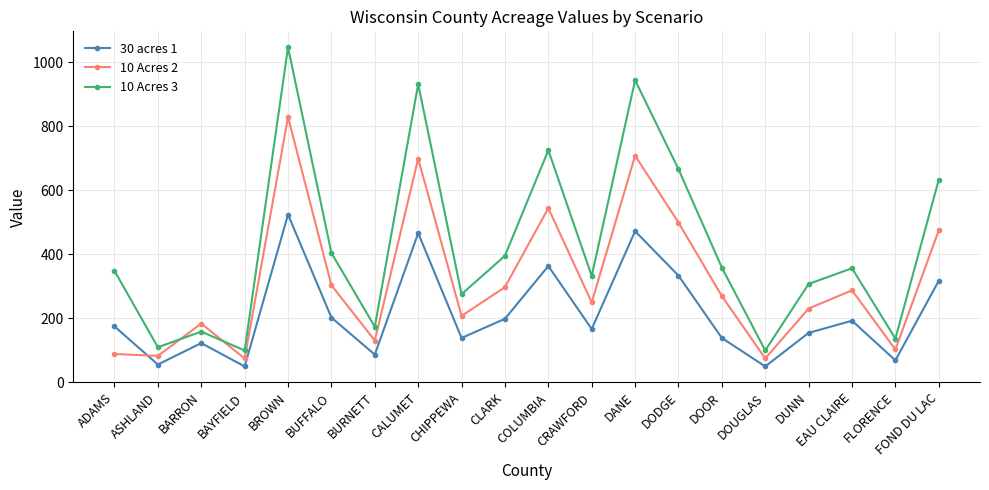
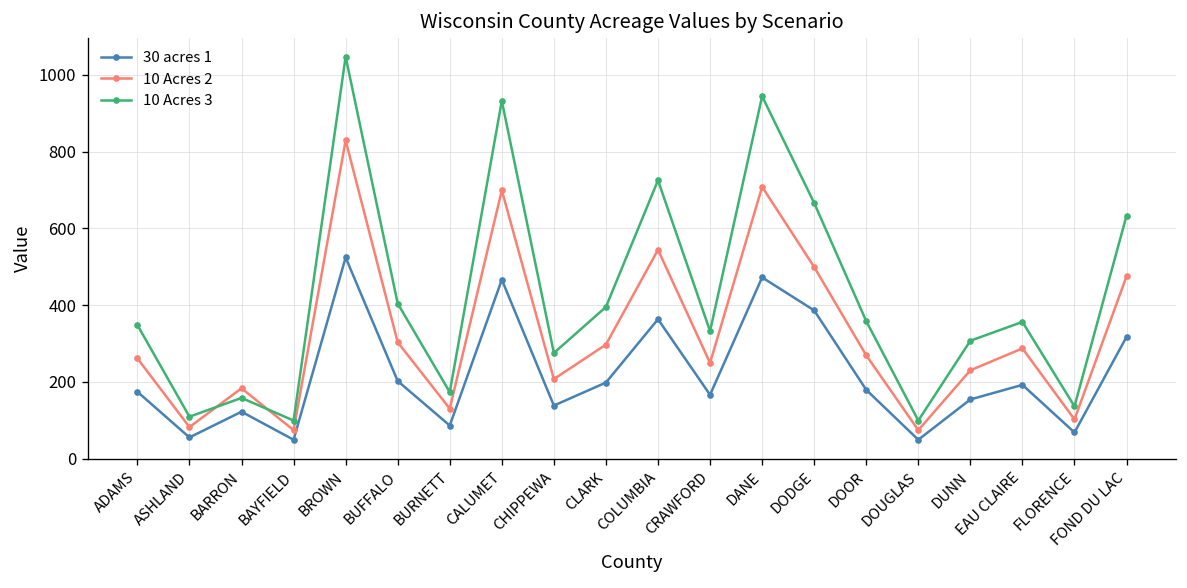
  {
    "30 acres 1": {
      "ADAMS": 170,
      "ASHLAND": 60,
      "BARRON": 120,
      "BAYFIELD": 50,
      "BROWN": 520,
      "BUFFALO": 200,
      "BURNETT": 90,
      "CALUMET": 470,
      "CHIPPEWA": 140,
      "CLARK": 200,
      "COLUMBIA": 360,
      "CRAWFORD": 170,
      "DANE": 470,
-     "DODGE": 330,
-     "DOOR": 140,
+     "DODGE": 390,
+     "DOOR": 180,
      "DOUGLAS": 50,
      "DUNN": 150,
      "EAU CLAIRE": 190,
      "FLORENCE": 70,
      "FOND DU LAC": 320
    },
    "10 Acres 2": {
-     "ADAMS": 90,
+     "ADAMS": 260,
      "ASHLAND": 80,
      "BARRON": 180,
      "BAYFIELD": 70,
      "BROWN": 830,
      "BUFFALO": 300,
      "BURNETT": 130,
      "CALUMET": 700,
      "CHIPPEWA": 210,
      "CLARK": 300,
      "COLUMBIA": 540,
      "CRAWFORD": 250,
      "DANE": 710,
      "DODGE": 500,
      "DOOR": 270,
      "DOUGLAS": 70,
      "DUNN": 230,
      "EAU CLAIRE": 290,
      "FLORENCE": 100,
      "FOND DU LAC": 480
    },
    "10 Acres 3": {
      "ADAMS": 350,
      "ASHLAND": 110,
      "BARRON": 160,
      "BAYFIELD": 100,
      "BROWN": 1050,
      "BUFFALO": 400,
      "BURNETT": 170,
      "CALUMET": 930,
      "CHIPPEWA": 280,
      "CLARK": 400,
      "COLUMBIA": 730,
      "CRAWFORD": 330,
      "DANE": 940,
      "DODGE": 670,
      "DOOR": 360,
      "DOUGLAS": 100,
      "DUNN": 310,
      "EAU CLAIRE": 360,
      "FLORENCE": 140,
      "FOND DU LAC": 630
    }
  }
